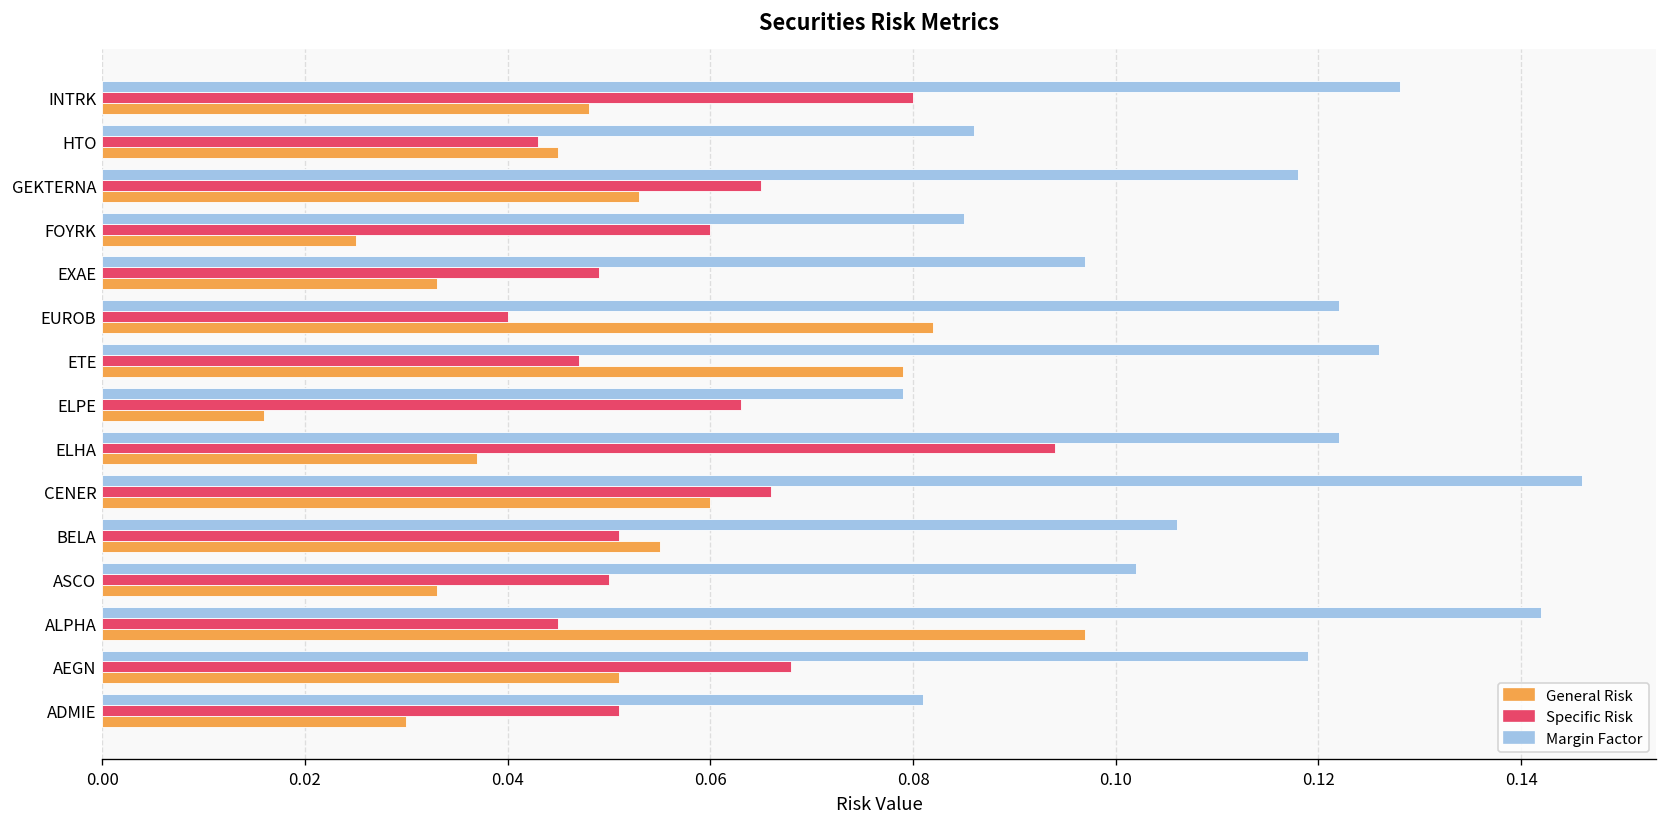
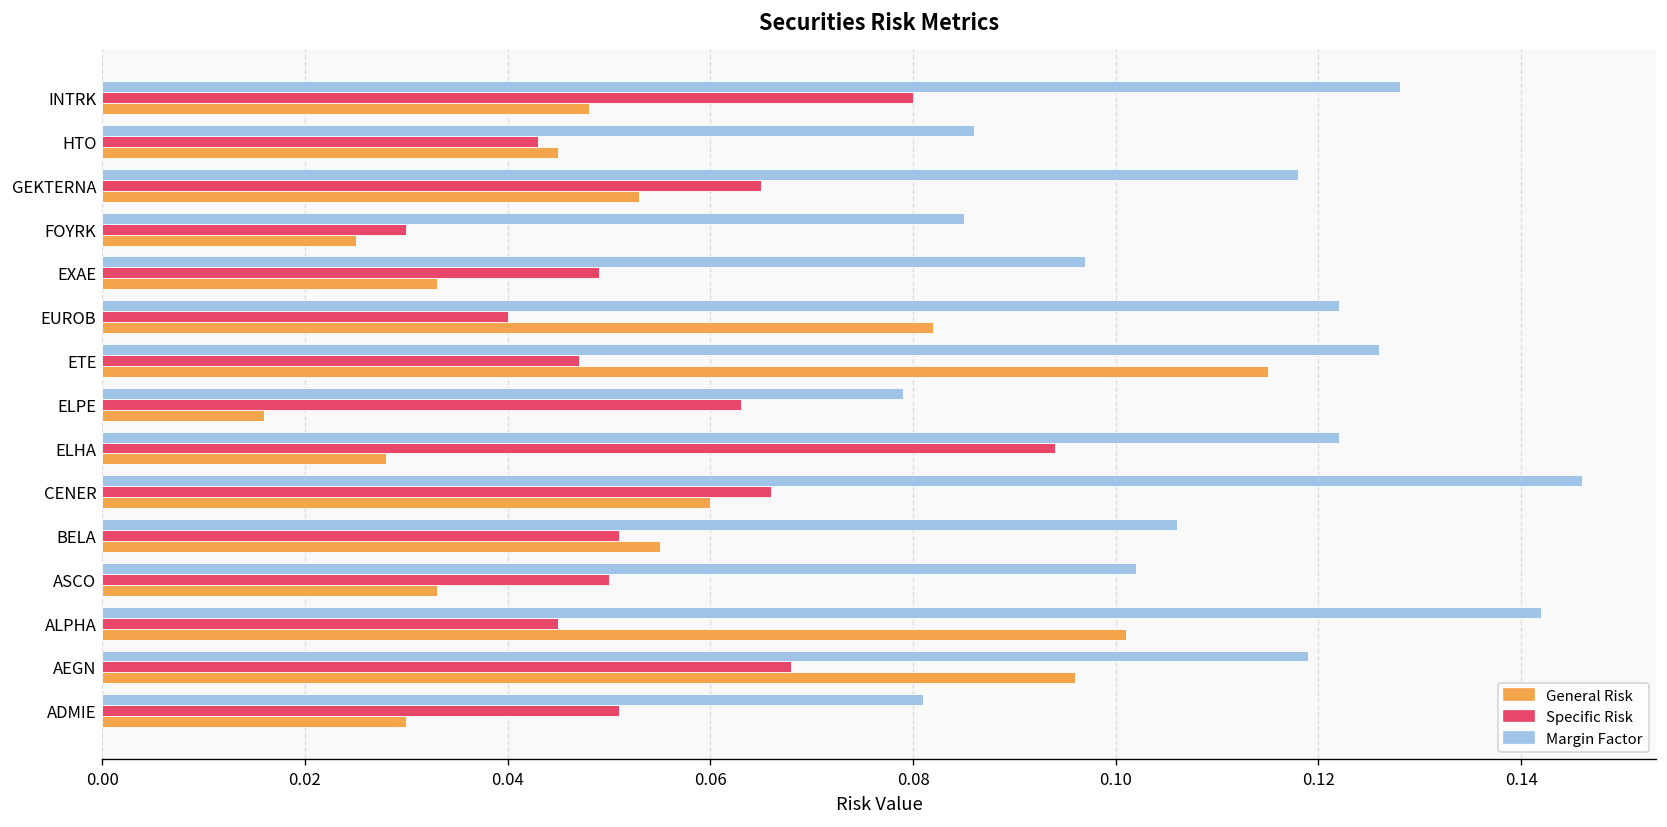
  {
    "General Risk": {
      "INTRK": 0.048,
      "HTO": 0.045,
      "GEKTERNA": 0.053,
      "FOYRK": 0.025,
      "EXAE": 0.033,
      "EUROB": 0.082,
-     "ETE": 0.079,
+     "ETE": 0.115,
      "ELPE": 0.016,
-     "ELHA": 0.037,
+     "ELHA": 0.028,
      "CENER": 0.060,
      "BELA": 0.055,
      "ASCO": 0.033,
-     "ALPHA": 0.097,
-     "AEGN": 0.051,
+     "ALPHA": 0.101,
+     "AEGN": 0.096,
      "ADMIE": 0.030
    },
    "Specific Risk": {
      "INTRK": 0.08,
      "HTO": 0.043,
      "GEKTERNA": 0.065,
-     "FOYRK": 0.06,
+     "FOYRK": 0.03,
      "EXAE": 0.049,
      "EUROB": 0.04,
      "ETE": 0.047,
      "ELPE": 0.063,
      "ELHA": 0.094,
      "CENER": 0.066,
      "BELA": 0.051,
      "ASCO": 0.05,
      "ALPHA": 0.045,
      "AEGN": 0.068,
      "ADMIE": 0.051
    },
    "Margin Factor": {
      "INTRK": 0.128,
      "HTO": 0.086,
      "GEKTERNA": 0.118,
      "FOYRK": 0.085,
      "EXAE": 0.097,
      "EUROB": 0.122,
      "ETE": 0.126,
      "ELPE": 0.079,
      "ELHA": 0.122,
      "CENER": 0.146,
      "BELA": 0.106,
      "ASCO": 0.102,
      "ALPHA": 0.142,
      "AEGN": 0.119,
      "ADMIE": 0.081
    }
  }
